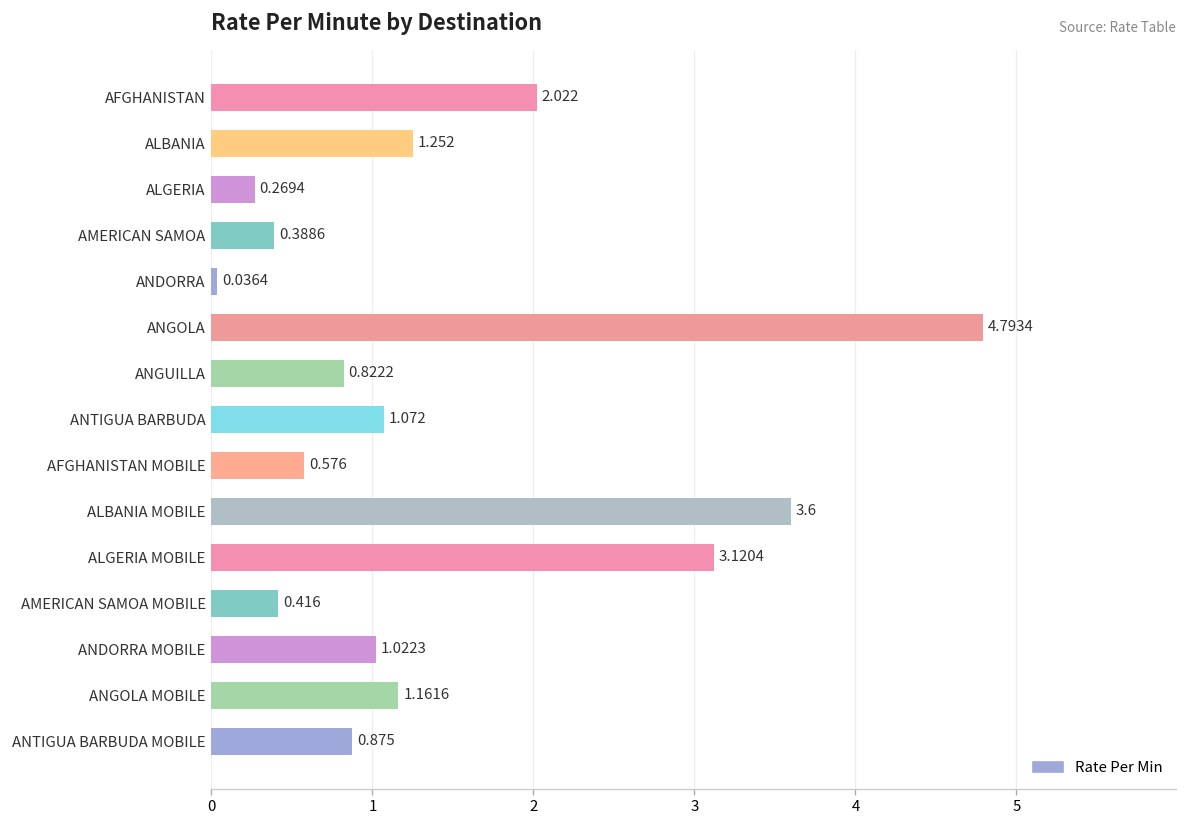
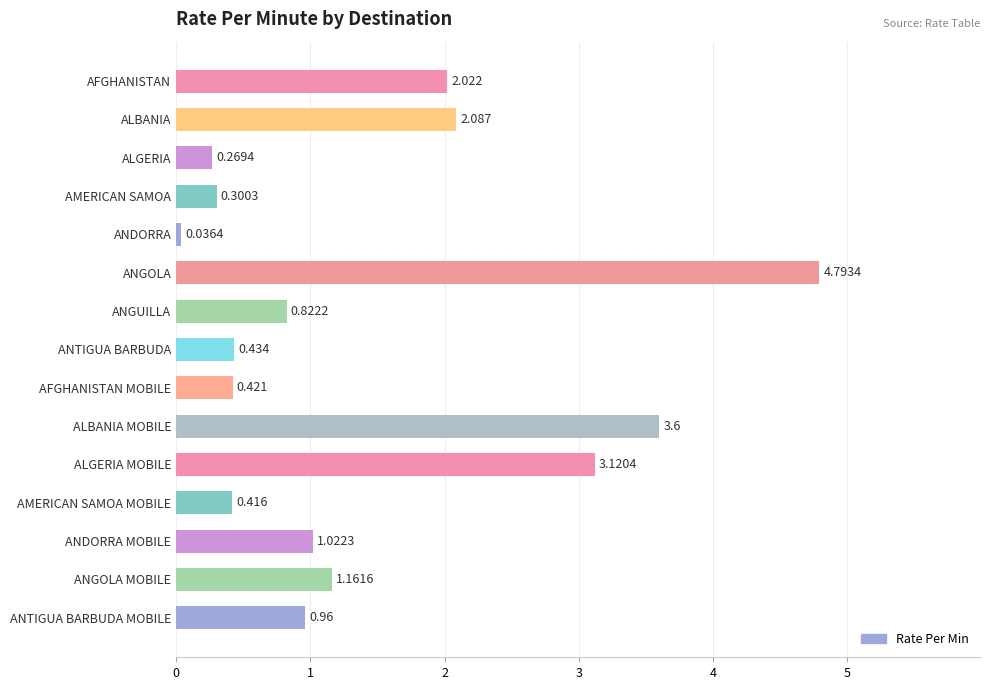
  {
    "AFGHANISTAN": 2.022,
-   "ALBANIA": 1.252,
+   "ALBANIA": 2.087,
    "ALGERIA": 0.2694,
-   "AMERICAN SAMOA": 0.3886,
+   "AMERICAN SAMOA": 0.3003,
    "ANDORRA": 0.0364,
    "ANGOLA": 4.7934,
    "ANGUILLA": 0.8222,
-   "ANTIGUA BARBUDA": 1.072,
-   "AFGHANISTAN MOBILE": 0.576,
+   "ANTIGUA BARBUDA": 0.434,
+   "AFGHANISTAN MOBILE": 0.421,
    "ALBANIA MOBILE": 3.6,
    "ALGERIA MOBILE": 3.1204,
    "AMERICAN SAMOA MOBILE": 0.416,
    "ANDORRA MOBILE": 1.0223,
    "ANGOLA MOBILE": 1.1616,
-   "ANTIGUA BARBUDA MOBILE": 0.875
+   "ANTIGUA BARBUDA MOBILE": 0.96
  }
